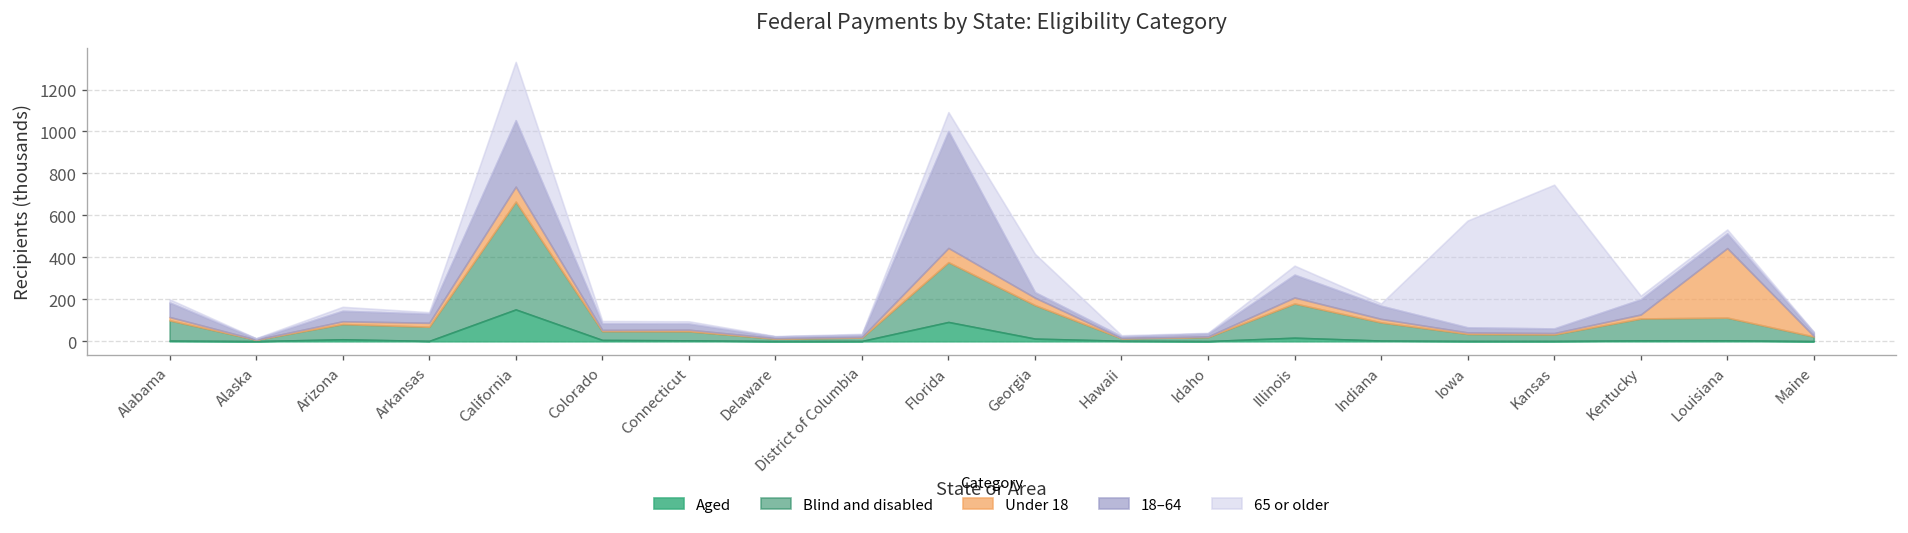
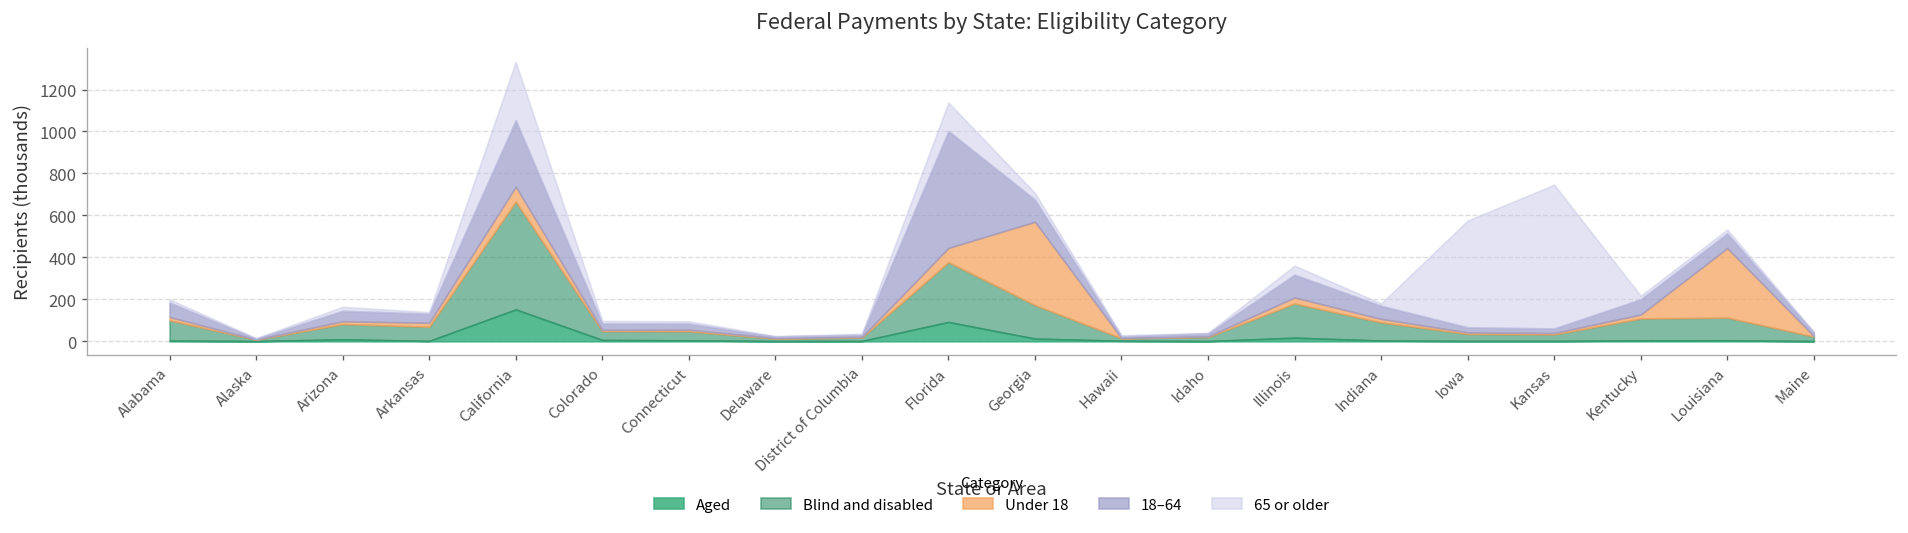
  {
    "Under 18": {
      "Alabama": 20,
      "Arkansas": 20,
      "California": 70,
      "Florida": 70,
-     "Georgia": 40,
+     "Georgia": 400,
      "Illinois": 30,
      "Indiana": 20,
      "Kentucky": 20,
      "Louisiana": 330
    },
    "18–64": {
      "Alabama": 70,
      "Arizona": 50,
      "California": 320,
      "Florida": 560,
-     "Georgia": 30,
+     "Georgia": 110,
      "Illinois": 110,
      "Iowa": 20,
      "Kansas": 20,
      "Kentucky": 70,
      "Louisiana": 70
    },
    "65 or older": {
      "Alabama": 10,
      "Arizona": 20,
      "California": 280,
-     "Florida": 90,
-     "Georgia": 180,
+     "Florida": 140,
+     "Georgia": 30,
      "Illinois": 40,
      "Iowa": 510,
      "Kansas": 690,
      "Kentucky": 20,
      "Louisiana": 20
    }
  }
